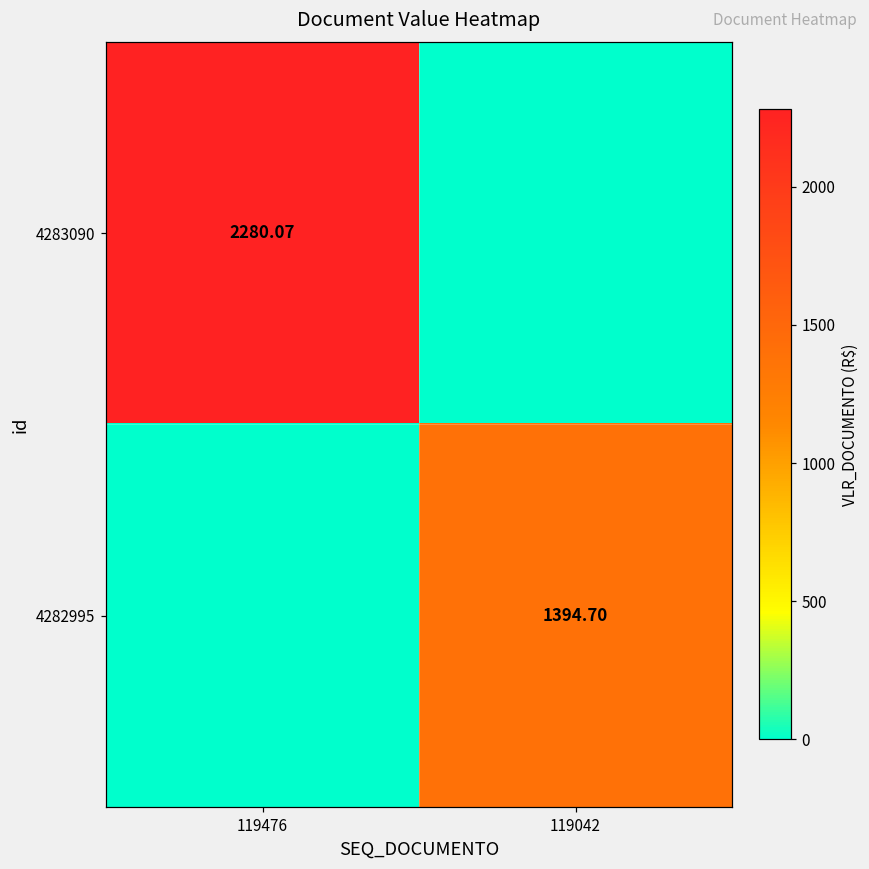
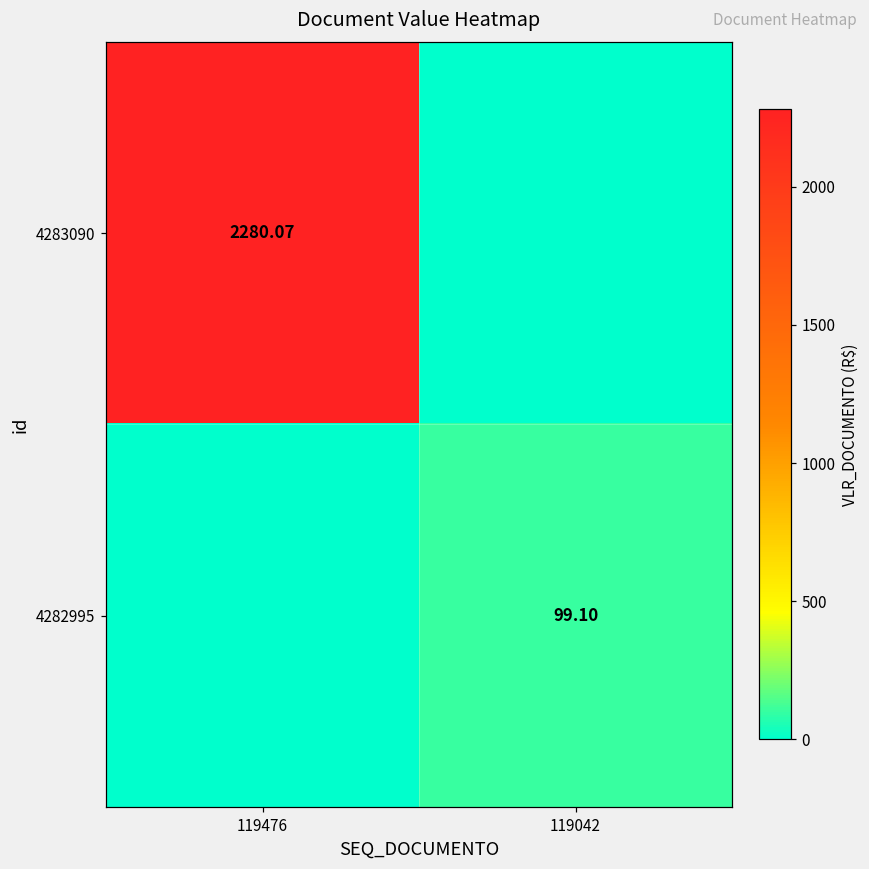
  {
    "4283090": {
      "119476": 2280.07
    },
    "4282995": {
-     "119042": 1394.70
+     "119042": 99.10
    }
  }
